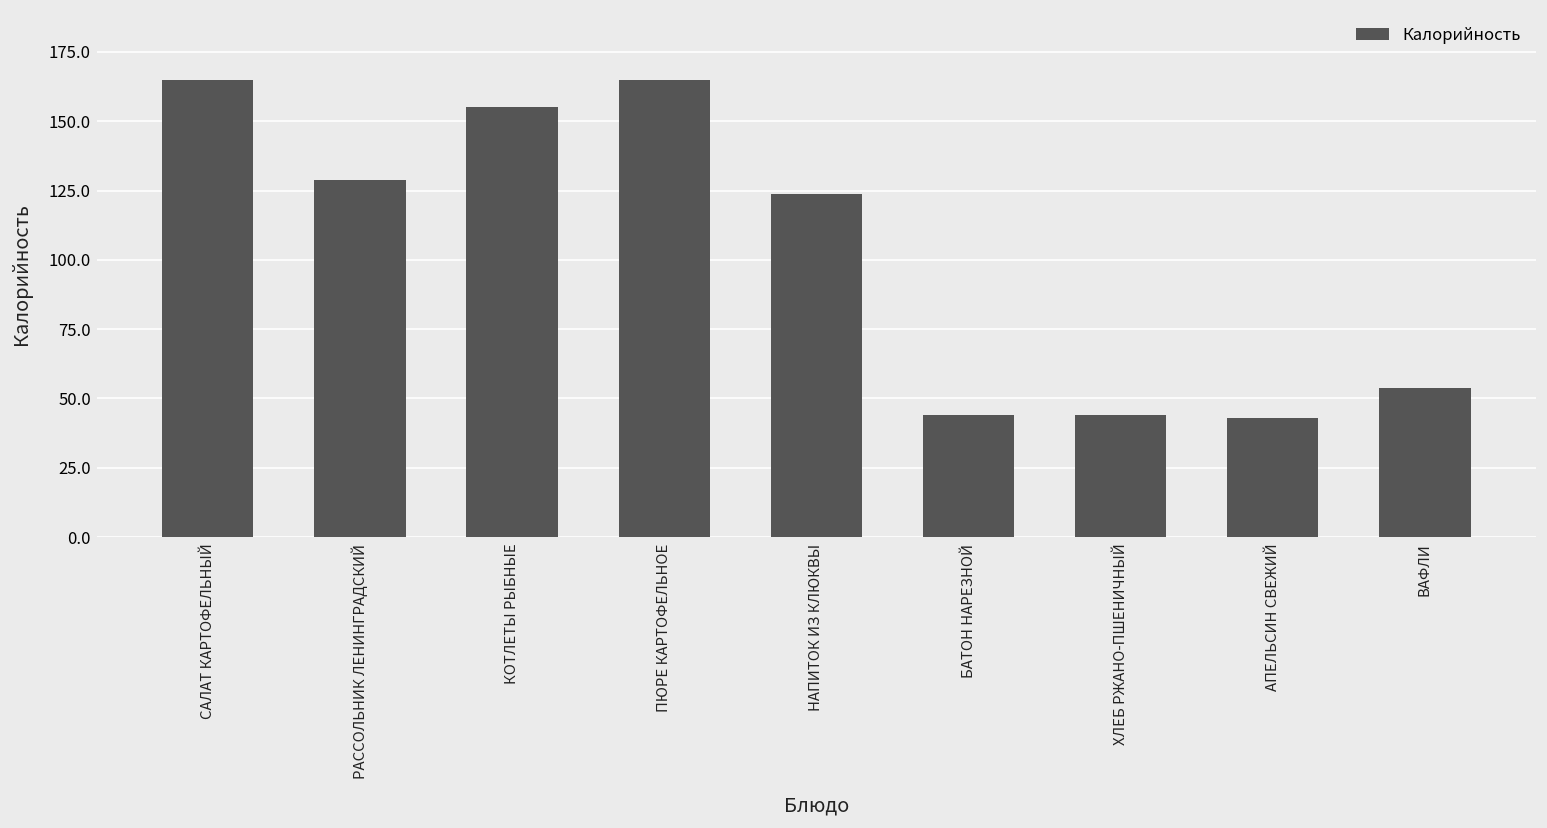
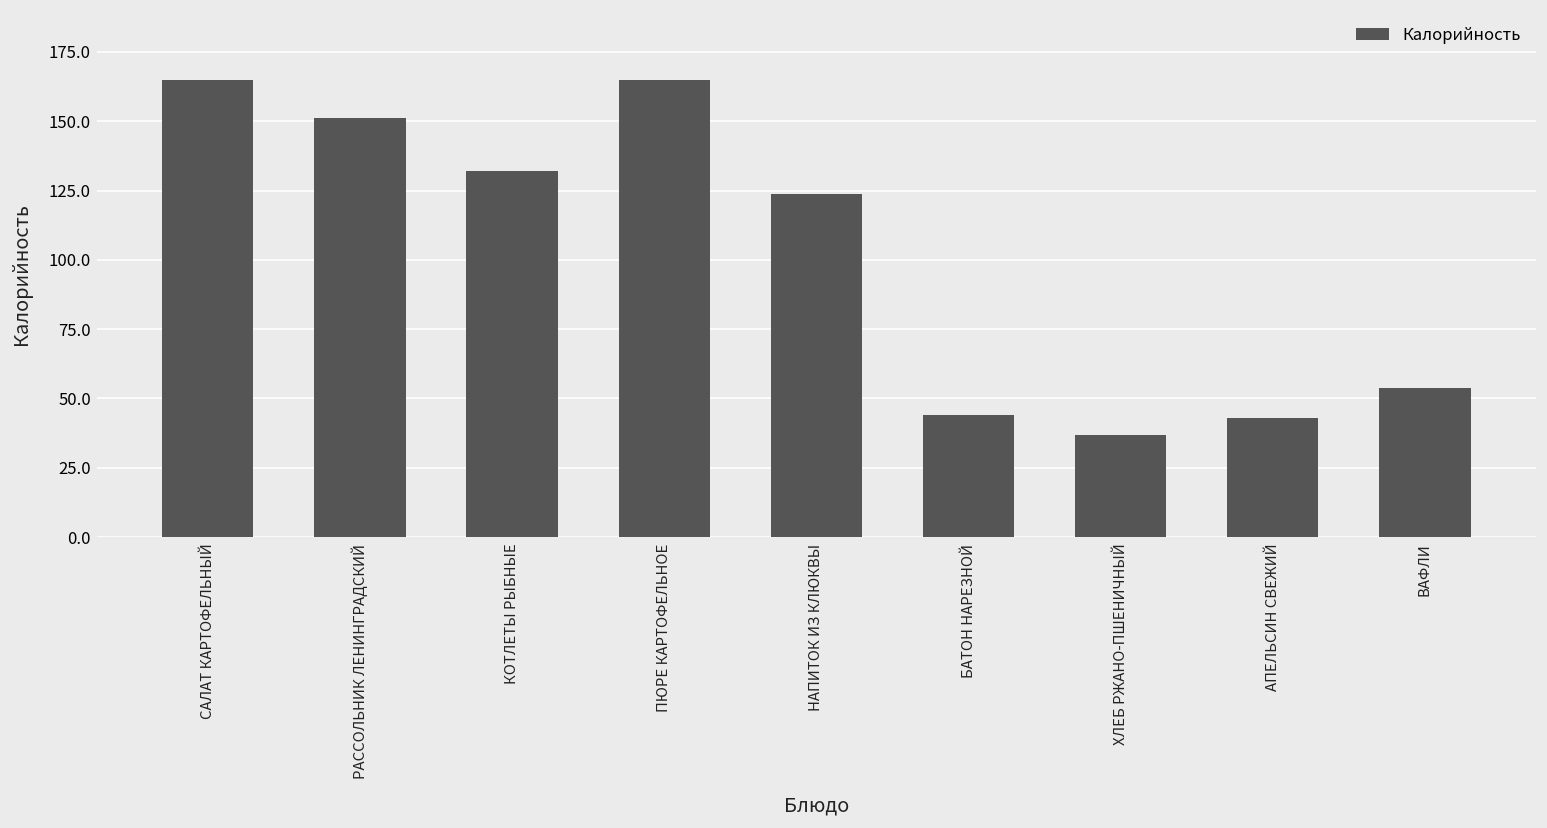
  {
    "САЛАТ КАРТОФЕЛЬНЫЙ": 165,
-   "РАССОЛЬНИК ЛЕНИНГРАДСКИЙ": 129,
-   "КОТЛЕТЫ РЫБНЫЕ": 155,
+   "РАССОЛЬНИК ЛЕНИНГРАДСКИЙ": 151,
+   "КОТЛЕТЫ РЫБНЫЕ": 132,
    "ПЮРЕ КАРТОФЕЛЬНОЕ": 165,
    "НАПИТОК ИЗ КЛЮКВЫ": 124,
    "БАТОН НАРЕЗНОЙ": 44,
-   "ХЛЕБ РЖАНО-ПШЕНИЧНЫЙ": 44,
+   "ХЛЕБ РЖАНО-ПШЕНИЧНЫЙ": 37,
    "АПЕЛЬСИН СВЕЖИЙ": 43,
    "ВАФЛИ": 54
  }
